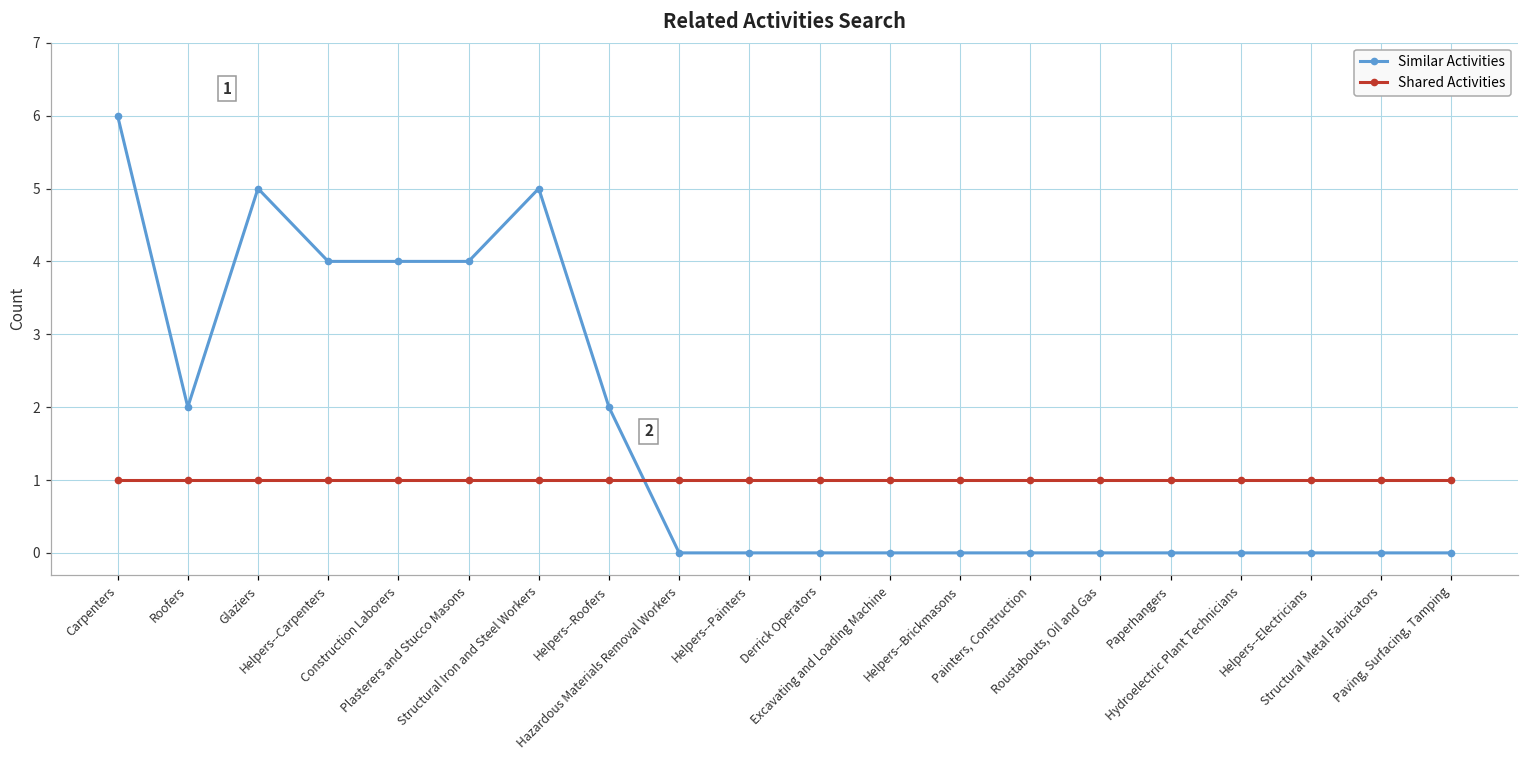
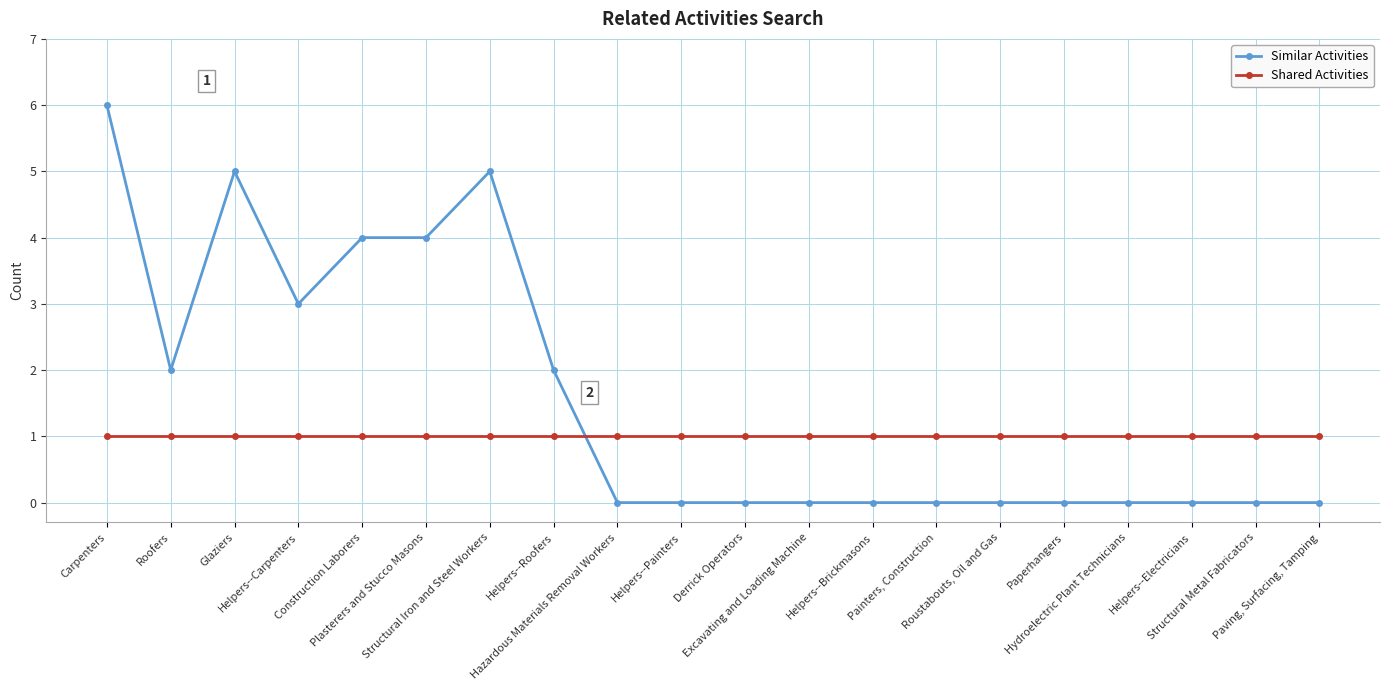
  {
    "Similar Activities": {
      "Carpenters": 6,
      "Roofers": 2,
      "Glaziers": 5,
-     "Helpers--Carpenters": 4,
+     "Helpers--Carpenters": 3,
      "Construction Laborers": 4,
      "Plasterers and Stucco Masons": 4,
      "Structural Iron and Steel Workers": 5,
      "Helpers--Roofers": 2,
      "Hazardous Materials Removal Workers": 0,
      "Helpers--Painters": 0,
      "Derrick Operators": 0,
      "Excavating and Loading Machine": 0,
      "Helpers--Brickmasons": 0,
      "Painters, Construction": 0,
      "Roustabouts, Oil and Gas": 0,
      "Paperhangers": 0,
      "Hydroelectric Plant Technicians": 0,
      "Helpers--Electricians": 0,
      "Structural Metal Fabricators": 0,
      "Paving, Surfacing, Tamping": 0
    },
    "Shared Activities": {
      "Carpenters": 1,
      "Roofers": 1,
      "Glaziers": 1,
      "Helpers--Carpenters": 1,
      "Construction Laborers": 1,
      "Plasterers and Stucco Masons": 1,
      "Structural Iron and Steel Workers": 1,
      "Helpers--Roofers": 1,
      "Hazardous Materials Removal Workers": 1,
      "Helpers--Painters": 1,
      "Derrick Operators": 1,
      "Excavating and Loading Machine": 1,
      "Helpers--Brickmasons": 1,
      "Painters, Construction": 1,
      "Roustabouts, Oil and Gas": 1,
      "Paperhangers": 1,
      "Hydroelectric Plant Technicians": 1,
      "Helpers--Electricians": 1,
      "Structural Metal Fabricators": 1,
      "Paving, Surfacing, Tamping": 1
    }
  }
